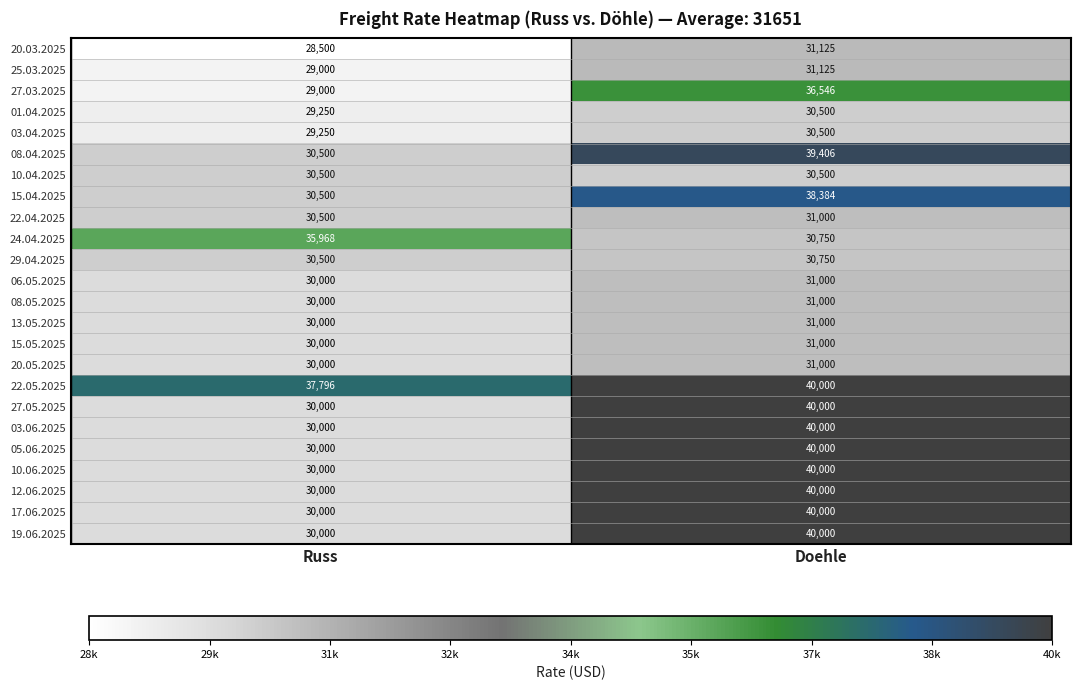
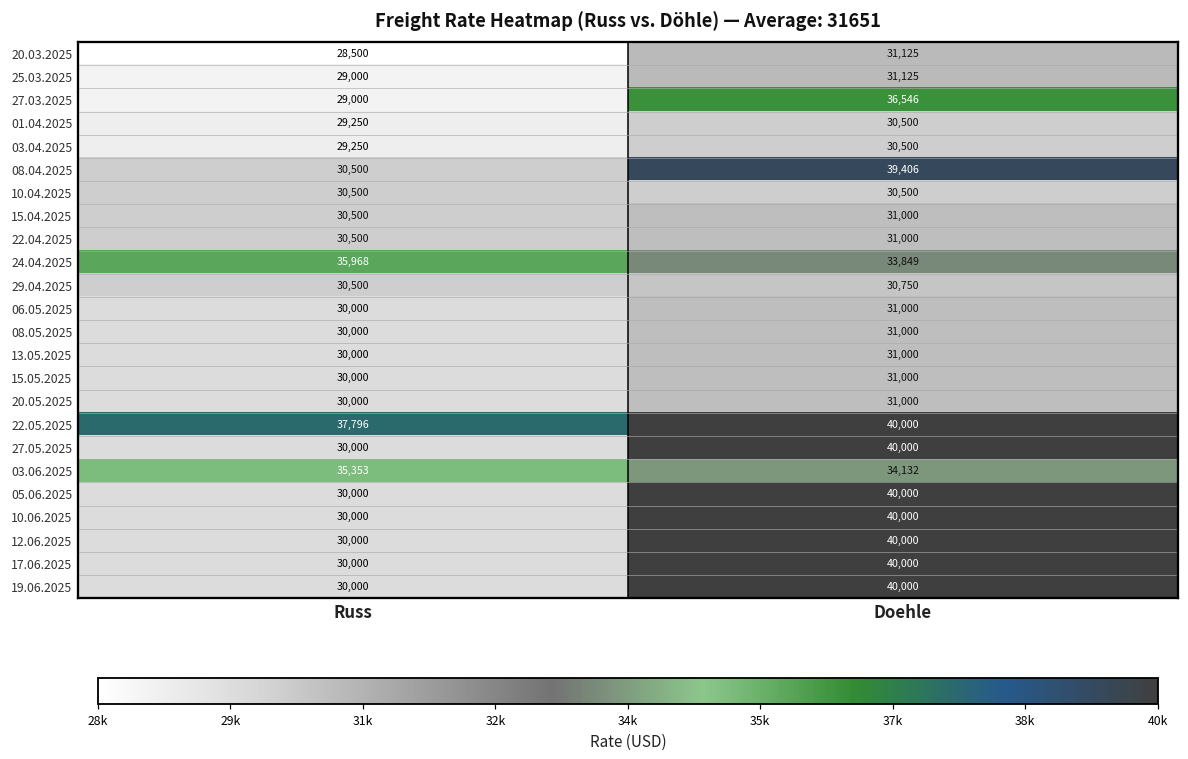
  {
    "20.03.2025": {
      "Russ": "28,500",
      "Doehle": "31,125"
    },
    "25.03.2025": {
      "Russ": "29,000",
      "Doehle": "31,125"
    },
    "27.03.2025": {
      "Russ": "29,000",
      "Doehle": "36,546"
    },
    "01.04.2025": {
      "Russ": "29,250",
      "Doehle": "30,500"
    },
    "03.04.2025": {
      "Russ": "29,250",
      "Doehle": "30,500"
    },
    "08.04.2025": {
      "Russ": "30,500",
      "Doehle": "39,406"
    },
    "10.04.2025": {
      "Russ": "30,500",
      "Doehle": "30,500"
    },
    "15.04.2025": {
      "Russ": "30,500",
-     "Doehle": "38,384"
+     "Doehle": "31,000"
    },
    "22.04.2025": {
      "Russ": "30,500",
      "Doehle": "31,000"
    },
    "24.04.2025": {
      "Russ": "35,968",
-     "Doehle": "30,750"
+     "Doehle": "33,849"
    },
    "29.04.2025": {
      "Russ": "30,500",
      "Doehle": "30,750"
    },
    "06.05.2025": {
      "Russ": "30,000",
      "Doehle": "31,000"
    },
    "08.05.2025": {
      "Russ": "30,000",
      "Doehle": "31,000"
    },
    "13.05.2025": {
      "Russ": "30,000",
      "Doehle": "31,000"
    },
    "15.05.2025": {
      "Russ": "30,000",
      "Doehle": "31,000"
    },
    "20.05.2025": {
      "Russ": "30,000",
      "Doehle": "31,000"
    },
    "22.05.2025": {
      "Russ": "37,796",
      "Doehle": "40,000"
    },
    "27.05.2025": {
      "Russ": "30,000",
      "Doehle": "40,000"
    },
    "03.06.2025": {
-     "Russ": "30,000",
-     "Doehle": "40,000"
+     "Russ": "35,353",
+     "Doehle": "34,132"
    },
    "05.06.2025": {
      "Russ": "30,000",
      "Doehle": "40,000"
    },
    "10.06.2025": {
      "Russ": "30,000",
      "Doehle": "40,000"
    },
    "12.06.2025": {
      "Russ": "30,000",
      "Doehle": "40,000"
    },
    "17.06.2025": {
      "Russ": "30,000",
      "Doehle": "40,000"
    },
    "19.06.2025": {
      "Russ": "30,000",
      "Doehle": "40,000"
    }
  }
